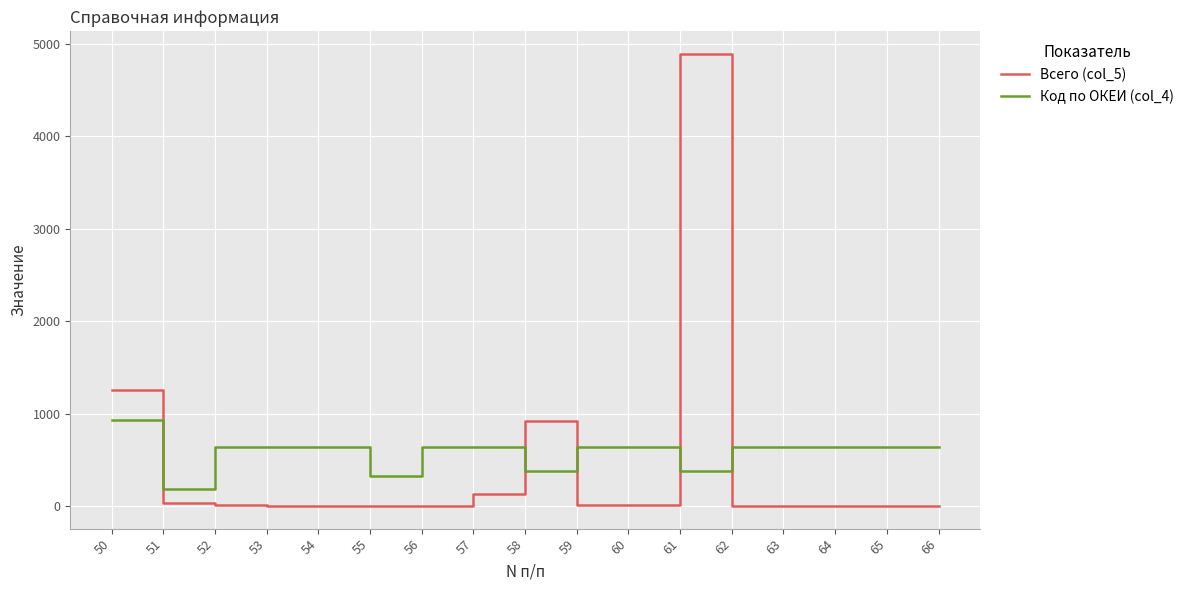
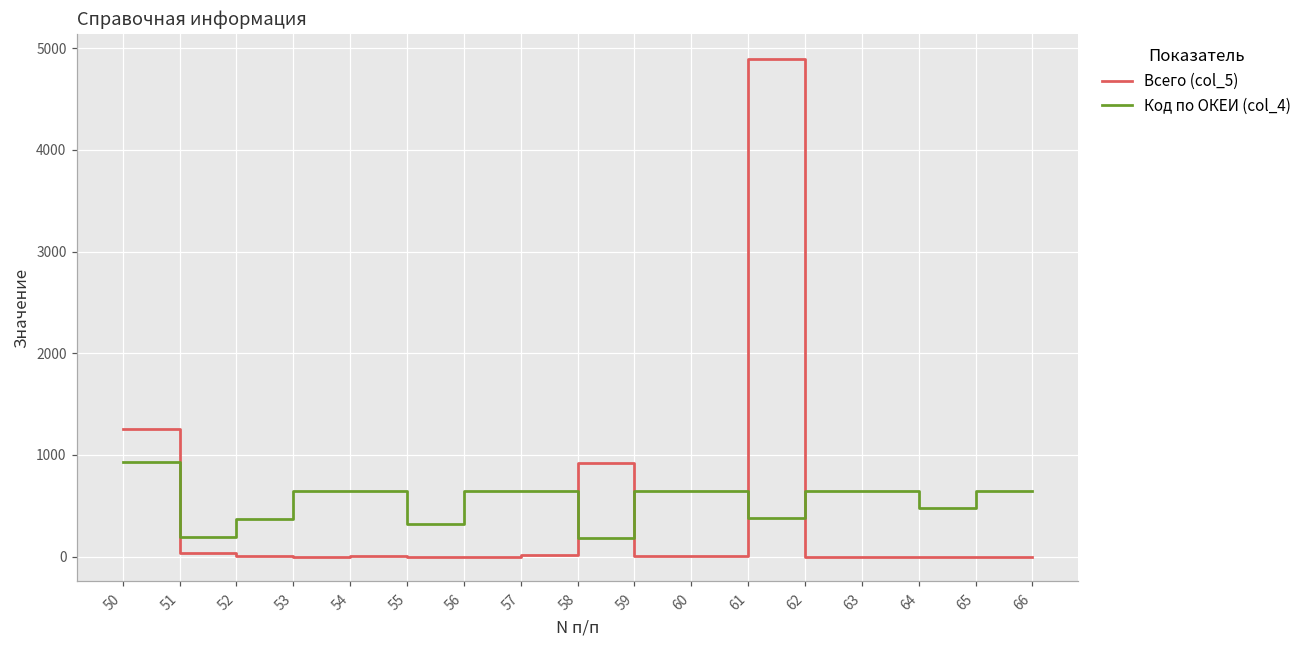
  {
    "Всего (col_5)": {
      "50": 1300,
      "51": 0,
      "52": 0,
      "53": 0,
      "54": 0,
      "55": 0,
      "56": 0,
-     "57": 100,
+     "57": 0,
      "58": 900,
      "59": 0,
      "60": 0,
      "61": 4900,
      "62": 0,
      "63": 0,
      "64": 0,
      "65": 0,
      "66": 0
    },
    "Код по ОКЕИ (col_4)": {
      "50": 900,
      "51": 200,
-     "52": 600,
+     "52": 400,
      "53": 600,
      "54": 600,
      "55": 300,
      "56": 600,
      "57": 600,
-     "58": 400,
+     "58": 200,
      "59": 600,
      "60": 600,
      "61": 400,
      "62": 600,
      "63": 600,
-     "64": 600,
+     "64": 500,
      "65": 600,
      "66": 600
    }
  }
